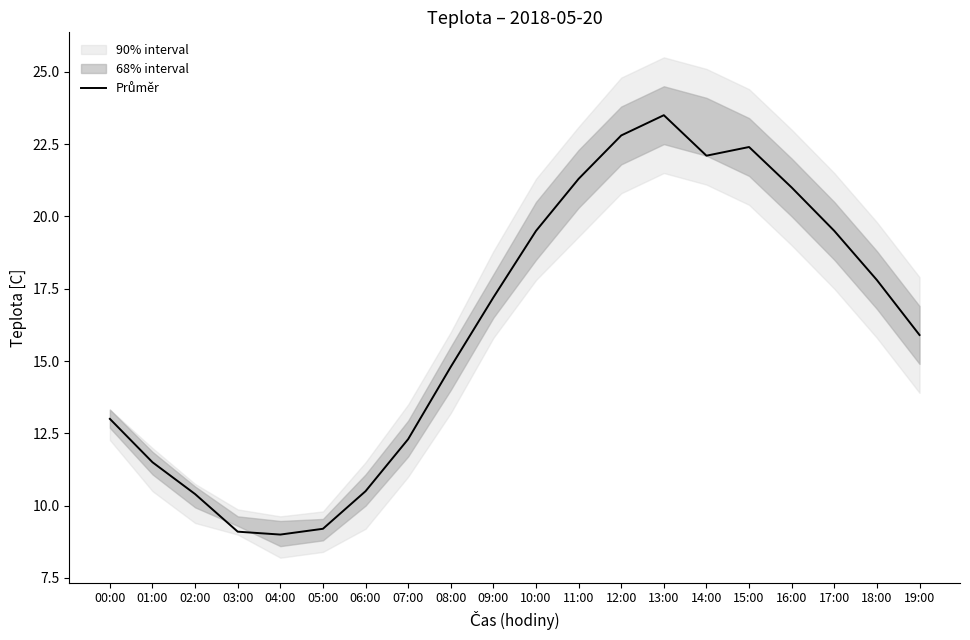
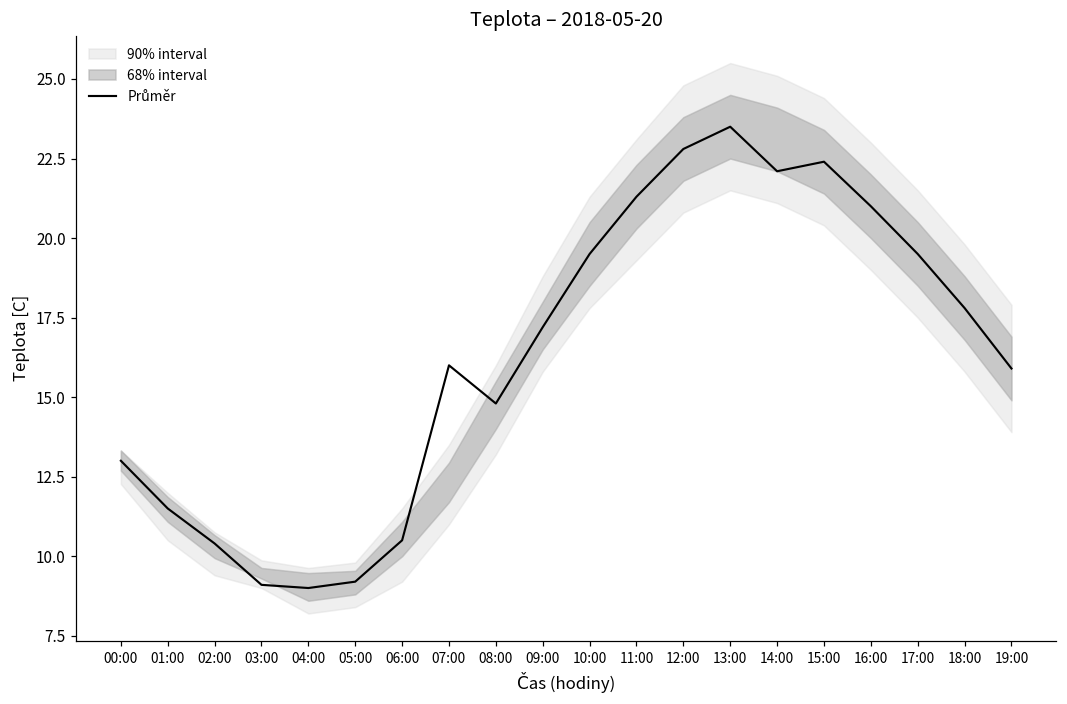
  {
    "Průměr": {
      "00:00": 13.0,
      "01:00": 11.5,
      "02:00": 10.4,
      "03:00": 9.1,
      "04:00": 9.0,
      "05:00": 9.2,
      "06:00": 10.5,
-     "07:00": 12.3,
+     "07:00": 16.0,
      "08:00": 14.8,
      "09:00": 17.2,
      "10:00": 19.5,
      "11:00": 21.3,
      "12:00": 22.8,
      "13:00": 23.5,
      "14:00": 22.1,
      "15:00": 22.4,
      "16:00": 21.0,
      "17:00": 19.5,
      "18:00": 17.8,
      "19:00": 15.9
    }
  }
